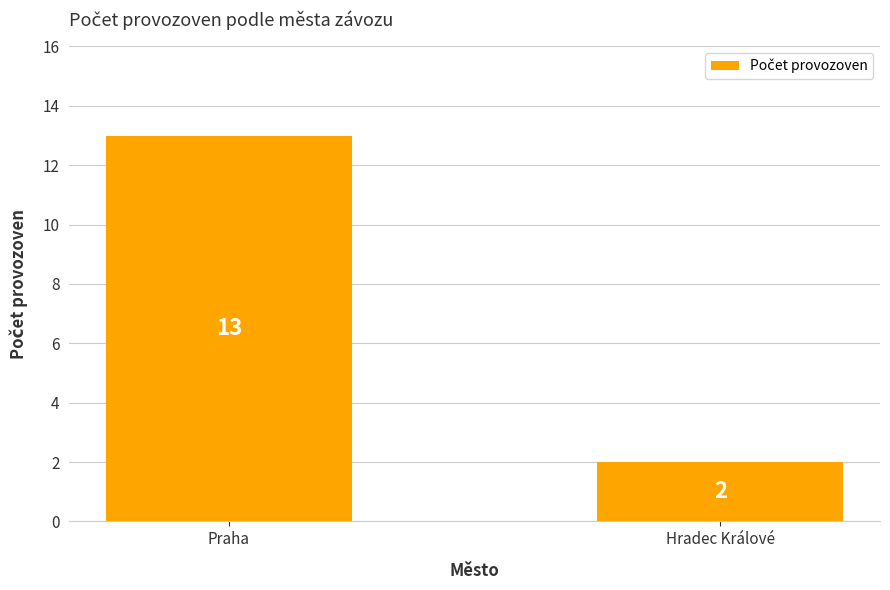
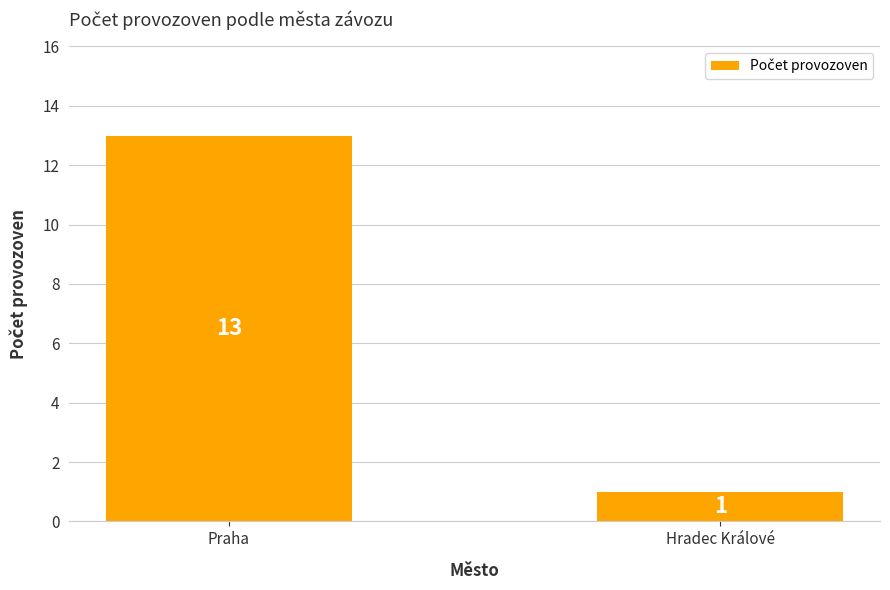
  {
    "Praha": 13,
-   "Hradec Králové": 2
+   "Hradec Králové": 1
  }
